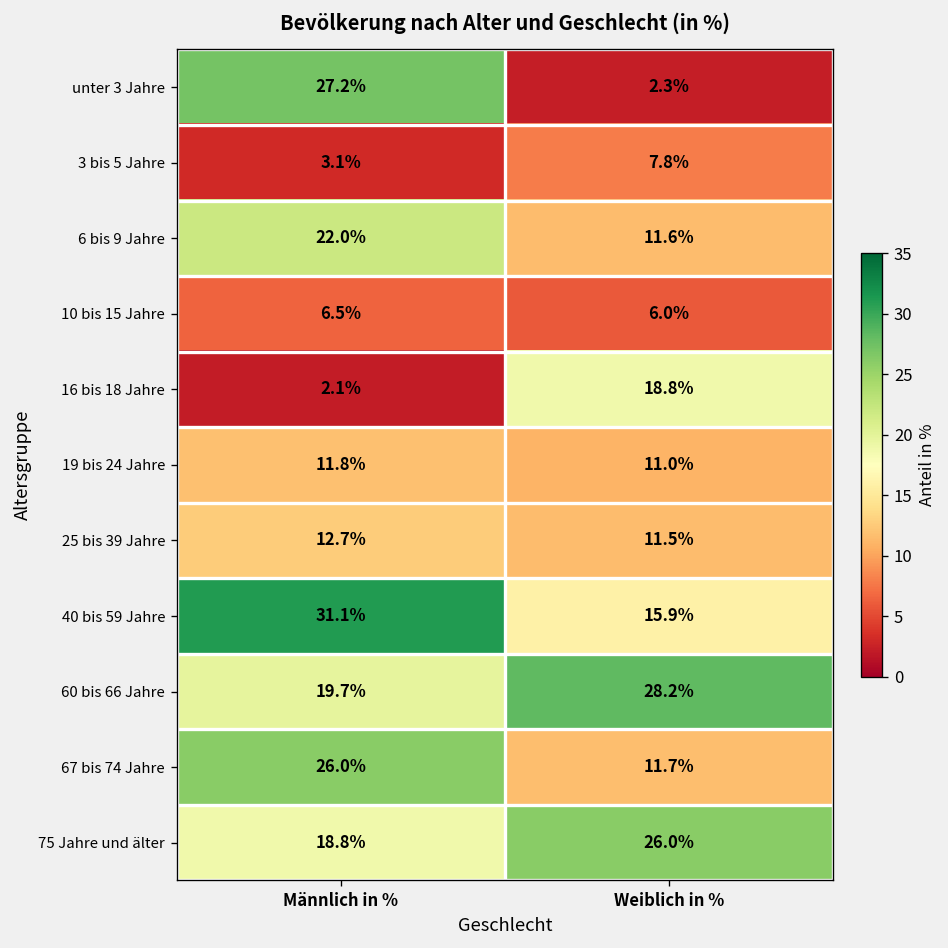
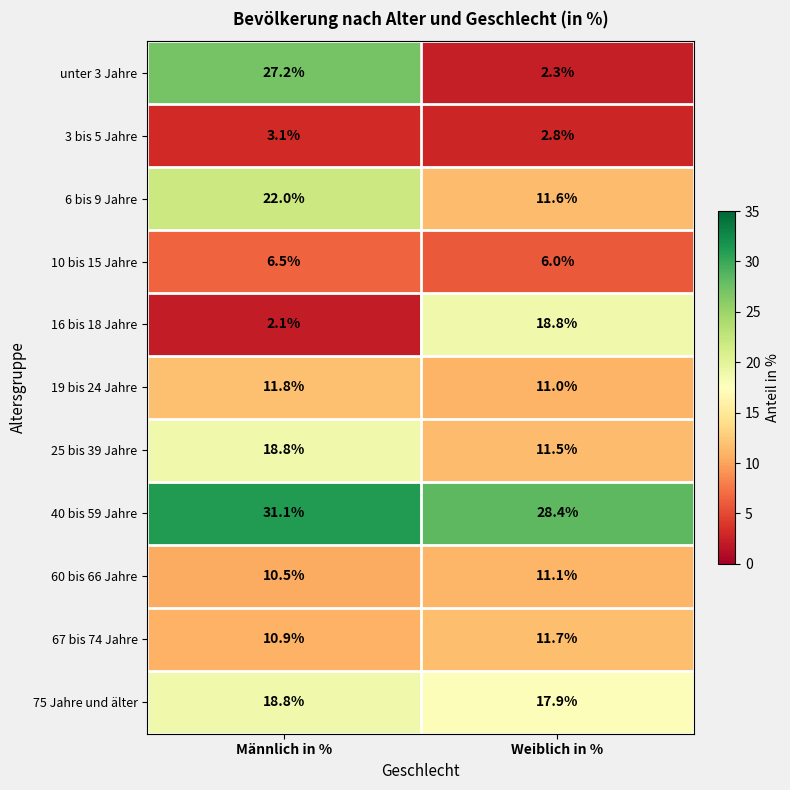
  {
    "unter 3 Jahre": {
      "Männlich in %": "27.2%",
      "Weiblich in %": "2.3%"
    },
    "3 bis 5 Jahre": {
      "Männlich in %": "3.1%",
-     "Weiblich in %": "7.8%"
+     "Weiblich in %": "2.8%"
    },
    "6 bis 9 Jahre": {
      "Männlich in %": "22.0%",
      "Weiblich in %": "11.6%"
    },
    "10 bis 15 Jahre": {
      "Männlich in %": "6.5%",
      "Weiblich in %": "6.0%"
    },
    "16 bis 18 Jahre": {
      "Männlich in %": "2.1%",
      "Weiblich in %": "18.8%"
    },
    "19 bis 24 Jahre": {
      "Männlich in %": "11.8%",
      "Weiblich in %": "11.0%"
    },
    "25 bis 39 Jahre": {
-     "Männlich in %": "12.7%",
+     "Männlich in %": "18.8%",
      "Weiblich in %": "11.5%"
    },
    "40 bis 59 Jahre": {
      "Männlich in %": "31.1%",
-     "Weiblich in %": "15.9%"
+     "Weiblich in %": "28.4%"
    },
    "60 bis 66 Jahre": {
-     "Männlich in %": "19.7%",
-     "Weiblich in %": "28.2%"
+     "Männlich in %": "10.5%",
+     "Weiblich in %": "11.1%"
    },
    "67 bis 74 Jahre": {
-     "Männlich in %": "26.0%",
+     "Männlich in %": "10.9%",
      "Weiblich in %": "11.7%"
    },
    "75 Jahre und älter": {
      "Männlich in %": "18.8%",
-     "Weiblich in %": "26.0%"
+     "Weiblich in %": "17.9%"
    }
  }
